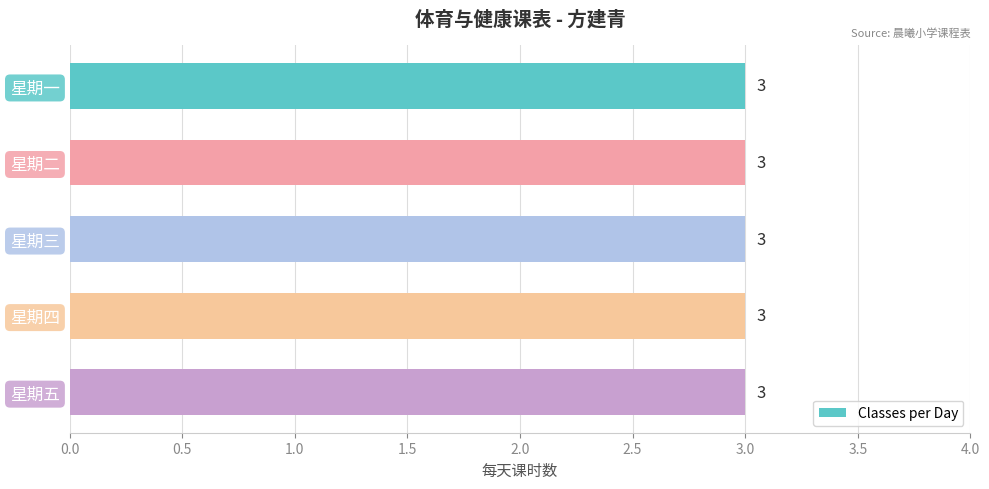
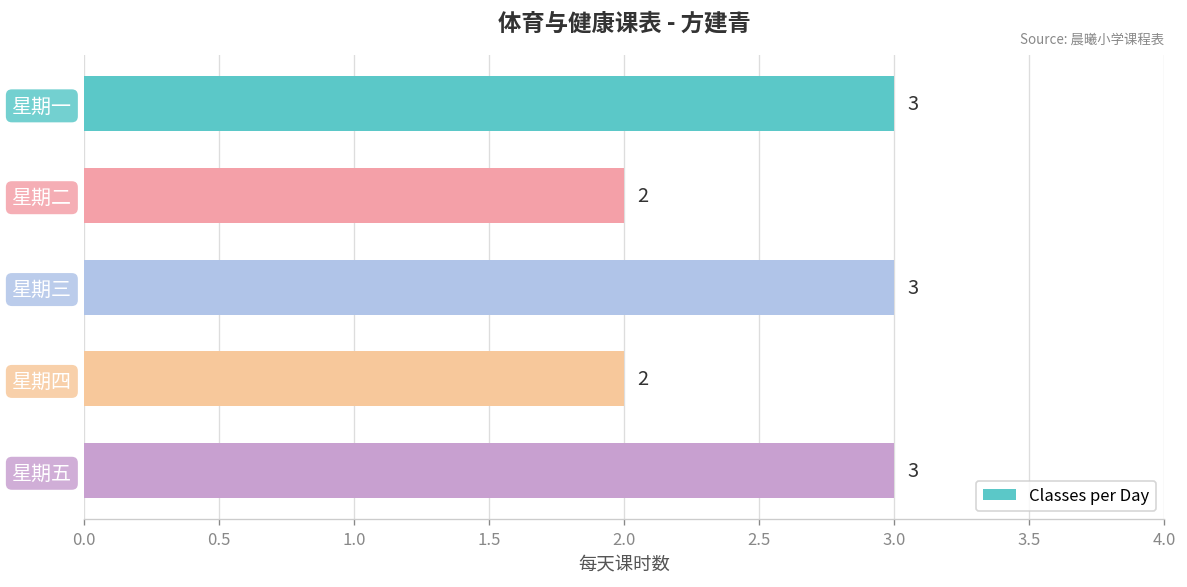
  {
    "星期一": 3,
-   "星期二": 3,
+   "星期二": 2,
    "星期三": 3,
-   "星期四": 3,
+   "星期四": 2,
    "星期五": 3
  }
